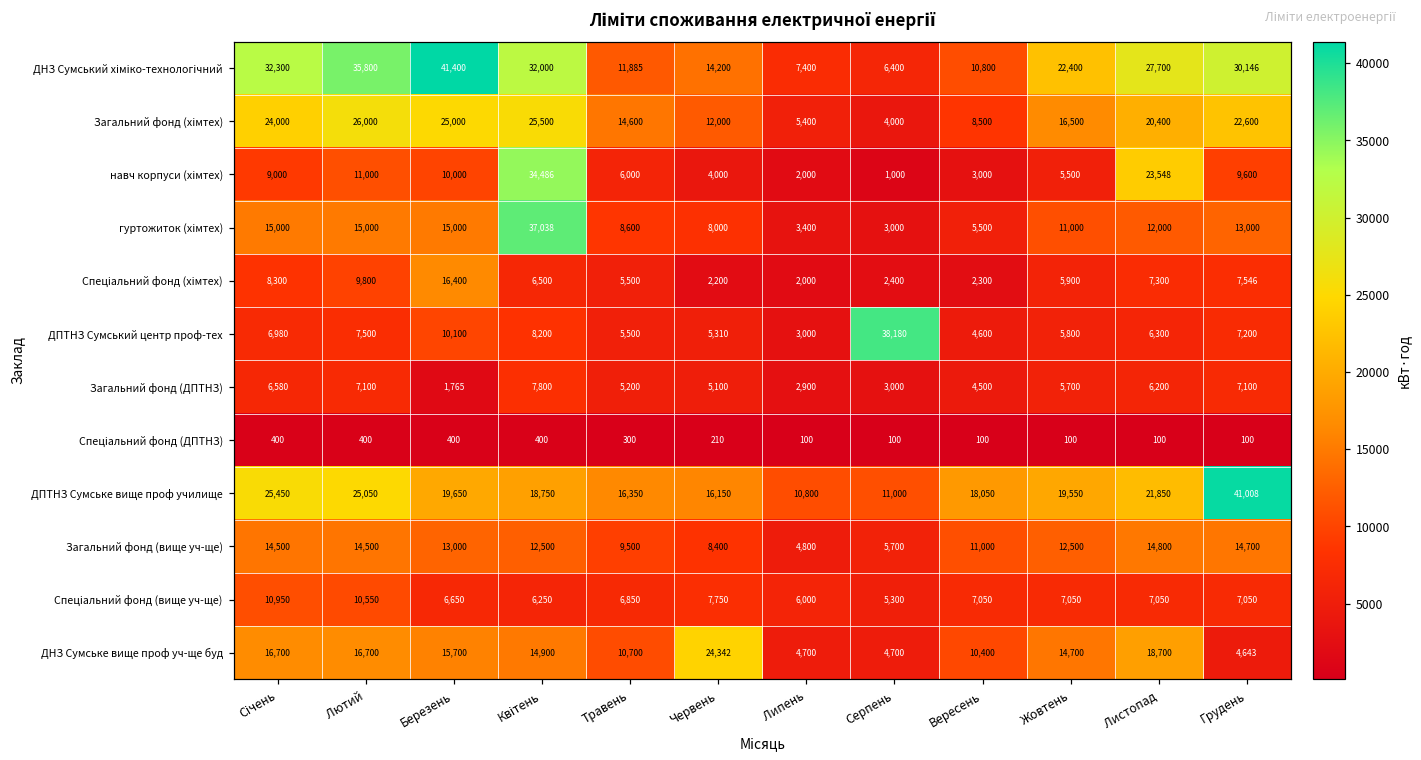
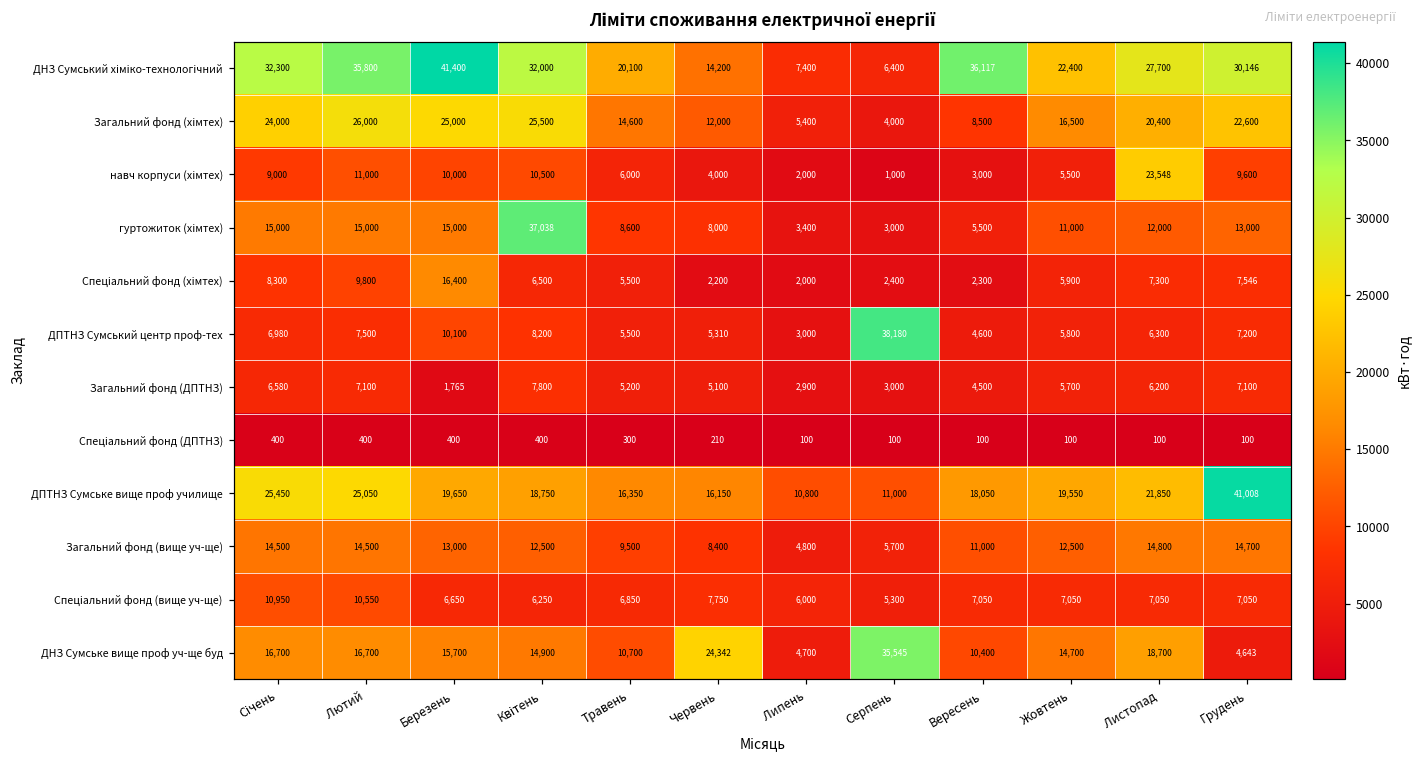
  {
    "ДНЗ Сумський хіміко-технологічний": {
      "Січень": "32,300",
      "Лютий": "35,800",
      "Березень": "41,400",
      "Квітень": "32,000",
-     "Травень": "11,885",
+     "Травень": "20,100",
      "Червень": "14,200",
      "Липень": "7,400",
      "Серпень": "6,400",
-     "Вересень": "10,800",
+     "Вересень": "36,117",
      "Жовтень": "22,400",
      "Листопад": "27,700",
      "Грудень": "30,146"
    },
    "Загальний фонд (хімтех)": {
      "Січень": "24,000",
      "Лютий": "26,000",
      "Березень": "25,000",
      "Квітень": "25,500",
      "Травень": "14,600",
      "Червень": "12,000",
      "Липень": "5,400",
      "Серпень": "4,000",
      "Вересень": "8,500",
      "Жовтень": "16,500",
      "Листопад": "20,400",
      "Грудень": "22,600"
    },
    "навч корпуси (хімтех)": {
      "Січень": "9,000",
      "Лютий": "11,000",
      "Березень": "10,000",
-     "Квітень": "34,486",
+     "Квітень": "10,500",
      "Травень": "6,000",
      "Червень": "4,000",
      "Липень": "2,000",
      "Серпень": "1,000",
      "Вересень": "3,000",
      "Жовтень": "5,500",
      "Листопад": "23,548",
      "Грудень": "9,600"
    },
    "гуртожиток (хімтех)": {
      "Січень": "15,000",
      "Лютий": "15,000",
      "Березень": "15,000",
      "Квітень": "37,038",
      "Травень": "8,600",
      "Червень": "8,000",
      "Липень": "3,400",
      "Серпень": "3,000",
      "Вересень": "5,500",
      "Жовтень": "11,000",
      "Листопад": "12,000",
      "Грудень": "13,000"
    },
    "Спеціальний фонд (хімтех)": {
      "Січень": "8,300",
      "Лютий": "9,800",
      "Березень": "16,400",
      "Квітень": "6,500",
      "Травень": "5,500",
      "Червень": "2,200",
      "Липень": "2,000",
      "Серпень": "2,400",
      "Вересень": "2,300",
      "Жовтень": "5,900",
      "Листопад": "7,300",
      "Грудень": "7,546"
    },
    "ДПТНЗ Сумський центр проф-тех": {
      "Січень": "6,980",
      "Лютий": "7,500",
      "Березень": "10,100",
      "Квітень": "8,200",
      "Травень": "5,500",
      "Червень": "5,310",
      "Липень": "3,000",
      "Серпень": "38,180",
      "Вересень": "4,600",
      "Жовтень": "5,800",
      "Листопад": "6,300",
      "Грудень": "7,200"
    },
    "Загальний фонд (ДПТНЗ)": {
      "Січень": "6,580",
      "Лютий": "7,100",
      "Березень": "1,765",
      "Квітень": "7,800",
      "Травень": "5,200",
      "Червень": "5,100",
      "Липень": "2,900",
      "Серпень": "3,000",
      "Вересень": "4,500",
      "Жовтень": "5,700",
      "Листопад": "6,200",
      "Грудень": "7,100"
    },
    "Спеціальний фонд (ДПТНЗ)": {
      "Січень": "400",
      "Лютий": "400",
      "Березень": "400",
      "Квітень": "400",
      "Травень": "300",
      "Червень": "210",
      "Липень": "100",
      "Серпень": "100",
      "Вересень": "100",
      "Жовтень": "100",
      "Листопад": "100",
      "Грудень": "100"
    },
    "ДПТНЗ Сумське вище проф училище": {
      "Січень": "25,450",
      "Лютий": "25,050",
      "Березень": "19,650",
      "Квітень": "18,750",
      "Травень": "16,350",
      "Червень": "16,150",
      "Липень": "10,800",
      "Серпень": "11,000",
      "Вересень": "18,050",
      "Жовтень": "19,550",
      "Листопад": "21,850",
      "Грудень": "41,008"
    },
    "Загальний фонд (вище уч-ще)": {
      "Січень": "14,500",
      "Лютий": "14,500",
      "Березень": "13,000",
      "Квітень": "12,500",
      "Травень": "9,500",
      "Червень": "8,400",
      "Липень": "4,800",
      "Серпень": "5,700",
      "Вересень": "11,000",
      "Жовтень": "12,500",
      "Листопад": "14,800",
      "Грудень": "14,700"
    },
    "Спеціальний фонд (вище уч-ще)": {
      "Січень": "10,950",
      "Лютий": "10,550",
      "Березень": "6,650",
      "Квітень": "6,250",
      "Травень": "6,850",
      "Червень": "7,750",
      "Липень": "6,000",
      "Серпень": "5,300",
      "Вересень": "7,050",
      "Жовтень": "7,050",
      "Листопад": "7,050",
      "Грудень": "7,050"
    },
    "ДНЗ Сумське вище проф уч-ще буд": {
      "Січень": "16,700",
      "Лютий": "16,700",
      "Березень": "15,700",
      "Квітень": "14,900",
      "Травень": "10,700",
      "Червень": "24,342",
      "Липень": "4,700",
-     "Серпень": "4,700",
+     "Серпень": "35,545",
      "Вересень": "10,400",
      "Жовтень": "14,700",
      "Листопад": "18,700",
      "Грудень": "4,643"
    }
  }
